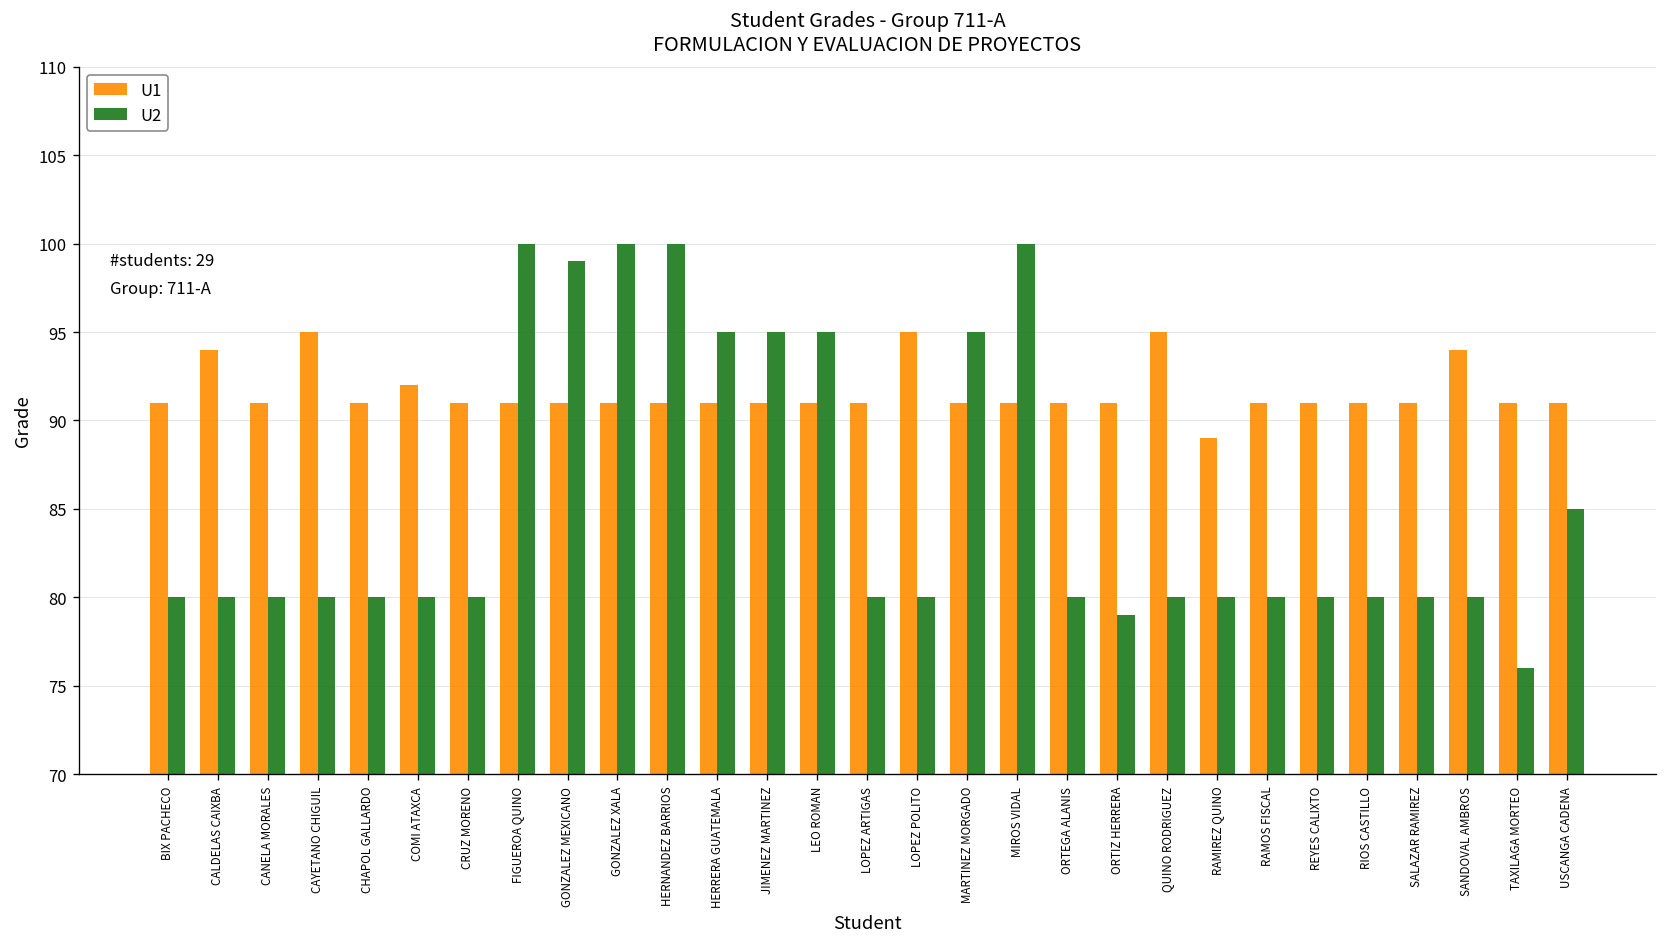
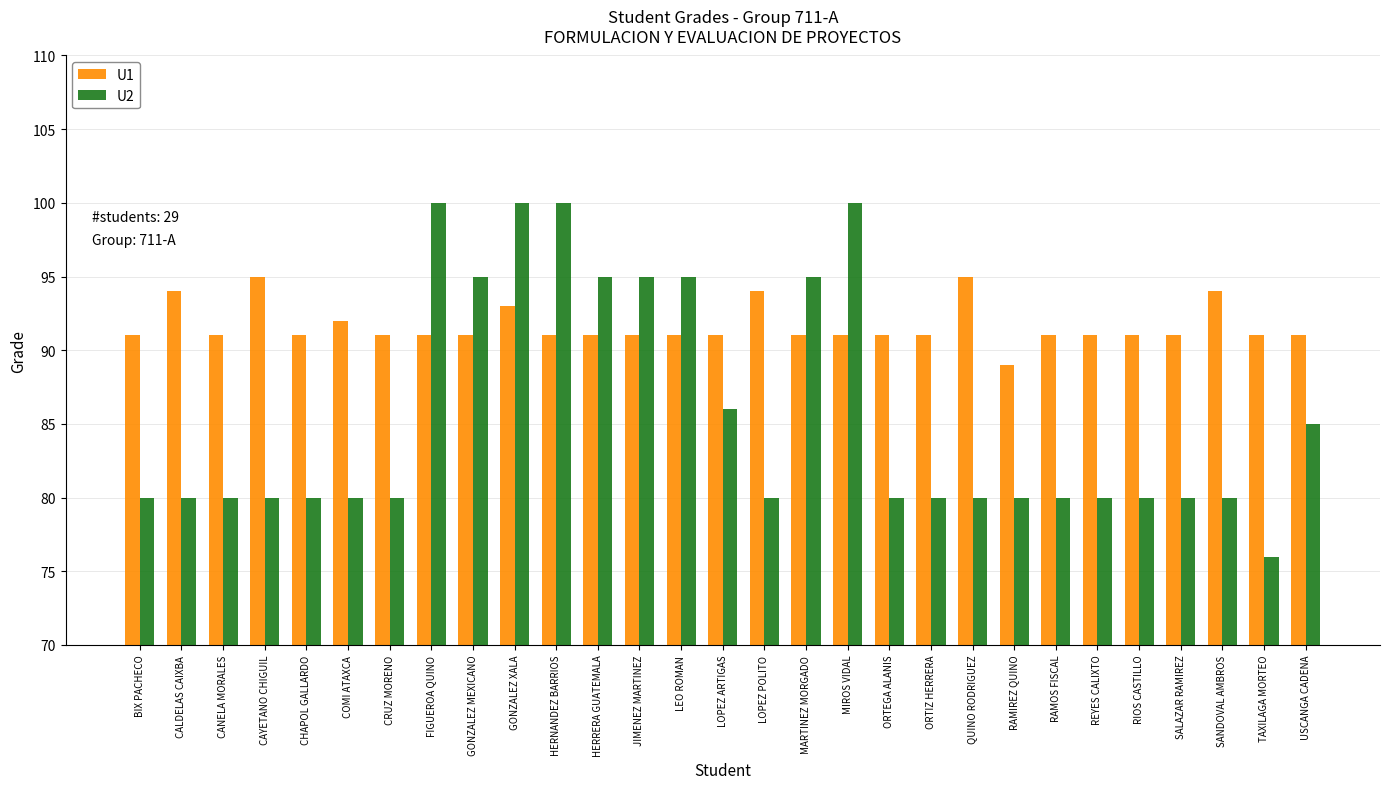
  {
    "U1": {
      "BIX PACHECO": 91,
      "CALDELAS CAIXBA": 94,
      "CANELA MORALES": 91,
      "CAYETANO CHIGUIL": 95,
      "CHAPOL GALLARDO": 91,
      "COMI ATAXCA": 92,
      "CRUZ MORENO": 91,
      "FIGUEROA QUINO": 91,
      "GONZALEZ MEXICANO": 91,
-     "GONZALEZ XALA": 91,
+     "GONZALEZ XALA": 93,
      "HERNANDEZ BARRIOS": 91,
      "HERRERA GUATEMALA": 91,
      "JIMENEZ MARTINEZ": 91,
      "LEO ROMAN": 91,
      "LOPEZ ARTIGAS": 91,
-     "LOPEZ POLITO": 95,
+     "LOPEZ POLITO": 94,
      "MARTINEZ MORGADO": 91,
      "MIROS VIDAL": 91,
      "ORTEGA ALANIS": 91,
      "ORTIZ HERRERA": 91,
      "QUINO RODRIGUEZ": 95,
      "RAMIREZ QUINO": 89,
      "RAMOS FISCAL": 91,
      "REYES CALIXTO": 91,
      "RIOS CASTILLO": 91,
      "SALAZAR RAMIREZ": 91,
      "SANDOVAL AMBROS": 94,
      "TAXILAGA MORTEO": 91,
      "USCANGA CADENA": 91
    },
    "U2": {
      "BIX PACHECO": 80,
      "CALDELAS CAIXBA": 80,
      "CANELA MORALES": 80,
      "CAYETANO CHIGUIL": 80,
      "CHAPOL GALLARDO": 80,
      "COMI ATAXCA": 80,
      "CRUZ MORENO": 80,
      "FIGUEROA QUINO": 100,
-     "GONZALEZ MEXICANO": 99,
+     "GONZALEZ MEXICANO": 95,
      "GONZALEZ XALA": 100,
      "HERNANDEZ BARRIOS": 100,
      "HERRERA GUATEMALA": 95,
      "JIMENEZ MARTINEZ": 95,
      "LEO ROMAN": 95,
-     "LOPEZ ARTIGAS": 80,
+     "LOPEZ ARTIGAS": 86,
      "LOPEZ POLITO": 80,
      "MARTINEZ MORGADO": 95,
      "MIROS VIDAL": 100,
      "ORTEGA ALANIS": 80,
-     "ORTIZ HERRERA": 79,
+     "ORTIZ HERRERA": 80,
      "QUINO RODRIGUEZ": 80,
      "RAMIREZ QUINO": 80,
      "RAMOS FISCAL": 80,
      "REYES CALIXTO": 80,
      "RIOS CASTILLO": 80,
      "SALAZAR RAMIREZ": 80,
      "SANDOVAL AMBROS": 80,
      "TAXILAGA MORTEO": 76,
      "USCANGA CADENA": 85
    }
  }
